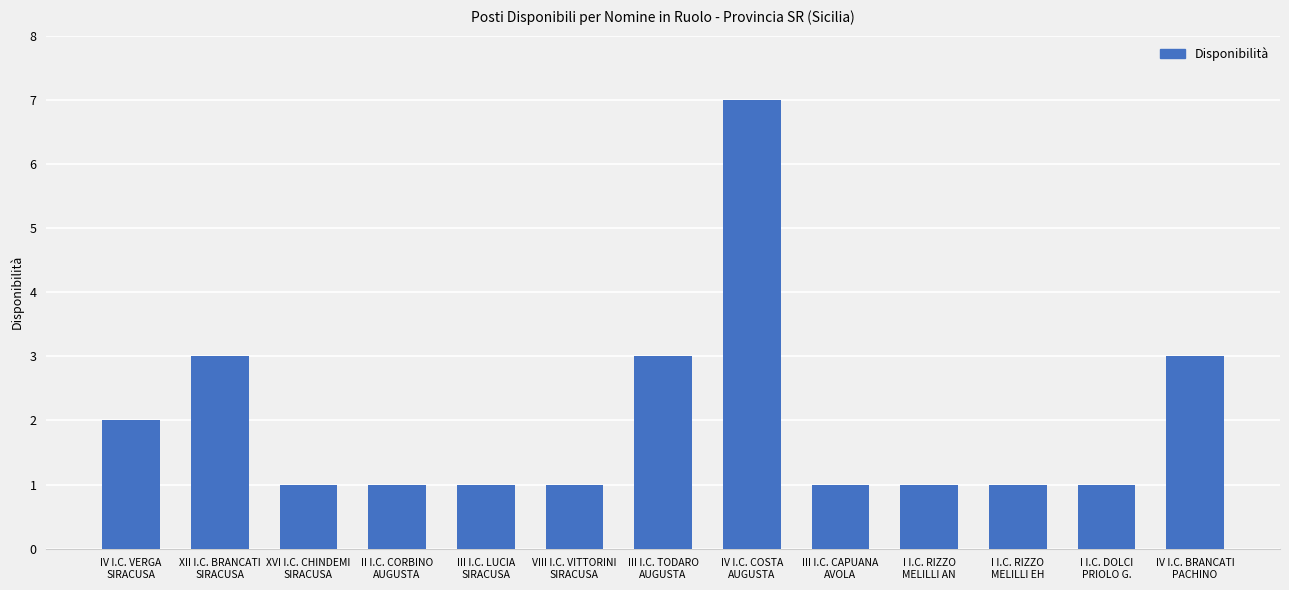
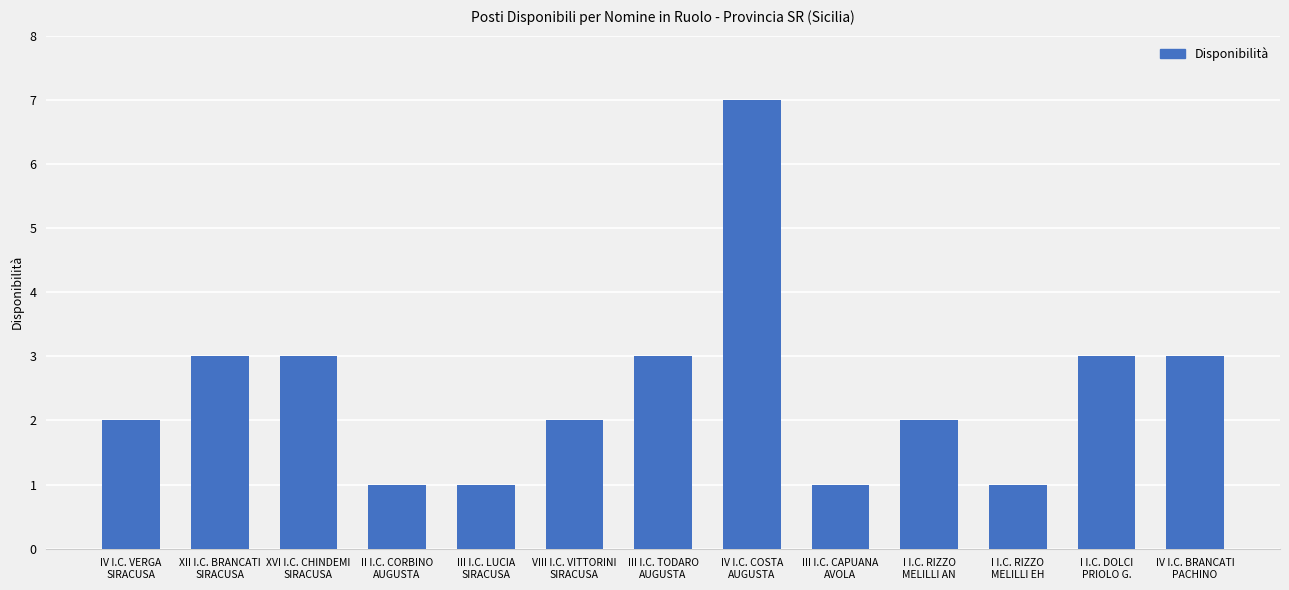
  {
    "IV I.C. VERGA SIRACUSA": 2,
    "XII I.C. BRANCATI SIRACUSA": 3,
-   "XVI I.C. CHINDEMI SIRACUSA": 1,
+   "XVI I.C. CHINDEMI SIRACUSA": 3,
    "II I.C. CORBINO AUGUSTA": 1,
    "III I.C. LUCIA SIRACUSA": 1,
-   "VIII I.C. VITTORINI SIRACUSA": 1,
+   "VIII I.C. VITTORINI SIRACUSA": 2,
    "III I.C. TODARO AUGUSTA": 3,
    "IV I.C. COSTA AUGUSTA": 7,
    "III I.C. CAPUANA AVOLA": 1,
-   "I I.C. RIZZO MELILLI AN": 1,
+   "I I.C. RIZZO MELILLI AN": 2,
    "I I.C. RIZZO MELILLI EH": 1,
-   "I I.C. DOLCI PRIOLO G.": 1,
+   "I I.C. DOLCI PRIOLO G.": 3,
    "IV I.C. BRANCATI PACHINO": 3
  }
